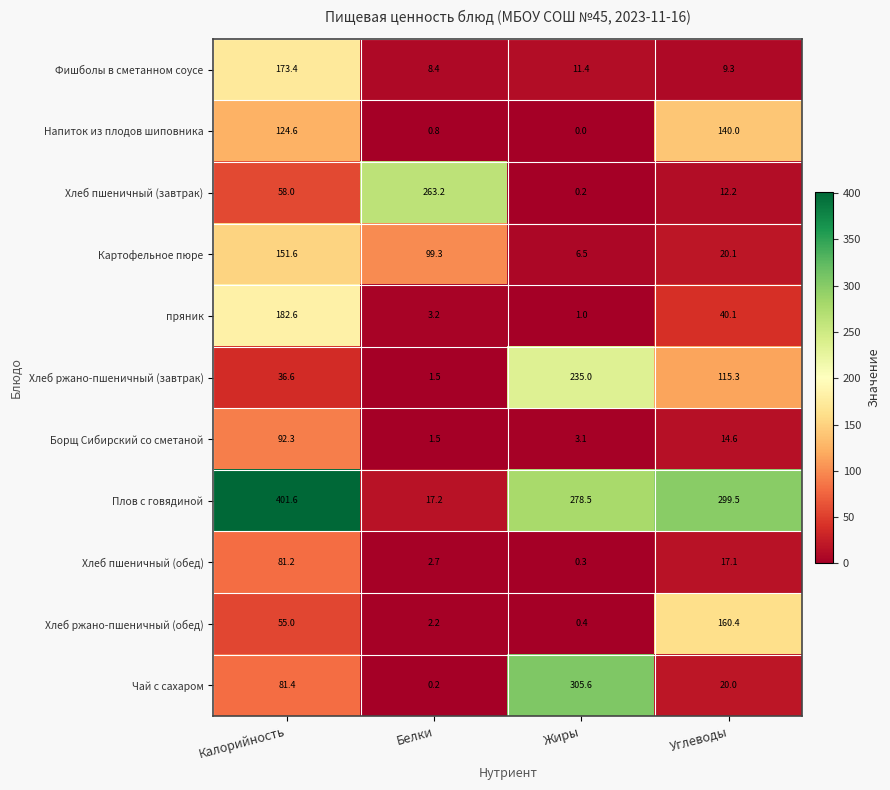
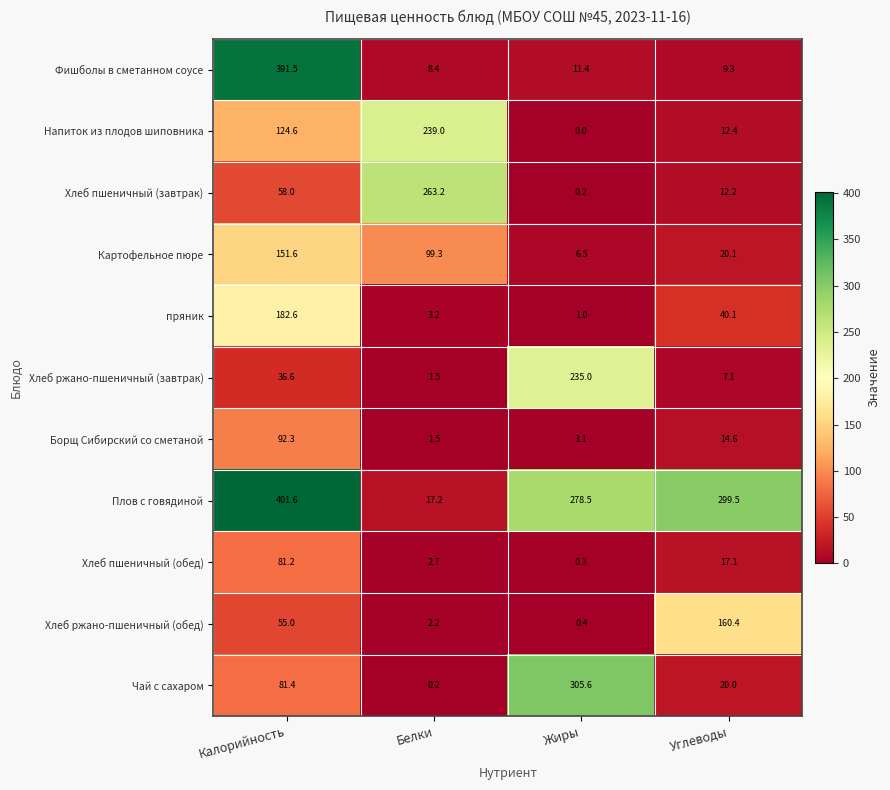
  {
    "Фишболы в сметанном соусе": {
-     "Калорийность": 173.4,
+     "Калорийность": 391.5,
      "Белки": 8.4,
      "Жиры": 11.4,
      "Углеводы": 9.3
    },
    "Напиток из плодов шиповника": {
      "Калорийность": 124.6,
-     "Белки": 0.8,
+     "Белки": 239.0,
      "Жиры": 0.0,
-     "Углеводы": 140.0
+     "Углеводы": 12.4
    },
    "Хлеб пшеничный (завтрак)": {
      "Калорийность": 58.0,
      "Белки": 263.2,
      "Жиры": 0.2,
      "Углеводы": 12.2
    },
    "Картофельное пюре": {
      "Калорийность": 151.6,
      "Белки": 99.3,
      "Жиры": 6.5,
      "Углеводы": 20.1
    },
    "пряник": {
      "Калорийность": 182.6,
      "Белки": 3.2,
      "Жиры": 1.0,
      "Углеводы": 40.1
    },
    "Хлеб ржано-пшеничный (завтрак)": {
      "Калорийность": 36.6,
      "Белки": 1.5,
      "Жиры": 235.0,
-     "Углеводы": 115.3
+     "Углеводы": 7.1
    },
    "Борщ Сибирский со сметаной": {
      "Калорийность": 92.3,
      "Белки": 1.5,
      "Жиры": 3.1,
      "Углеводы": 14.6
    },
    "Плов с говядиной": {
      "Калорийность": 401.6,
      "Белки": 17.2,
      "Жиры": 278.5,
      "Углеводы": 299.5
    },
    "Хлеб пшеничный (обед)": {
      "Калорийность": 81.2,
      "Белки": 2.7,
      "Жиры": 0.3,
      "Углеводы": 17.1
    },
    "Хлеб ржано-пшеничный (обед)": {
      "Калорийность": 55.0,
      "Белки": 2.2,
      "Жиры": 0.4,
      "Углеводы": 160.4
    },
    "Чай с сахаром": {
      "Калорийность": 81.4,
      "Белки": 0.2,
      "Жиры": 305.6,
      "Углеводы": 20.0
    }
  }
